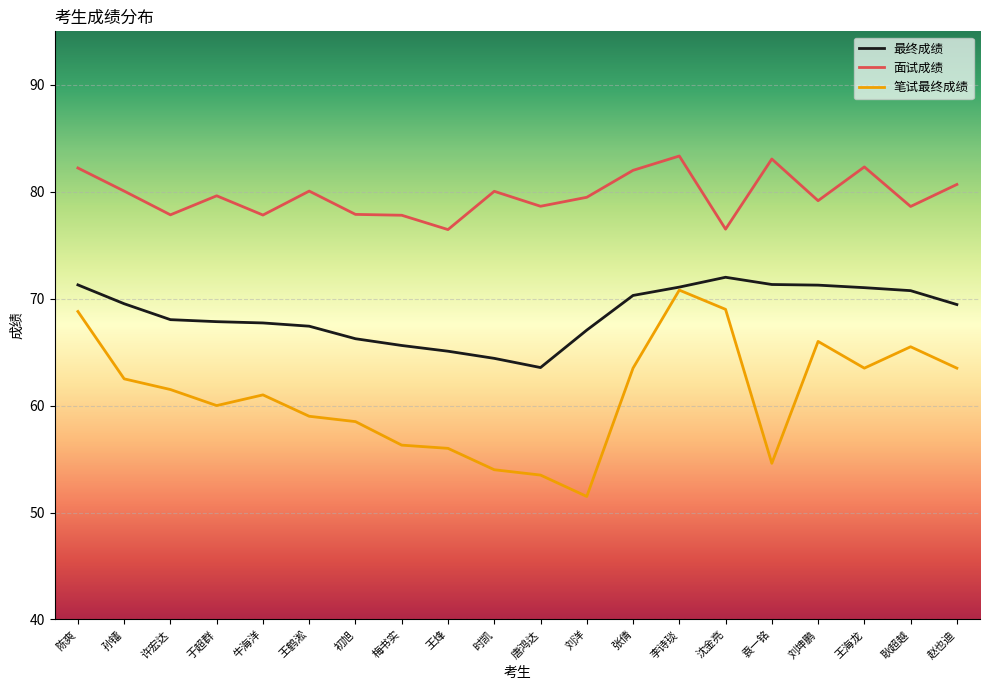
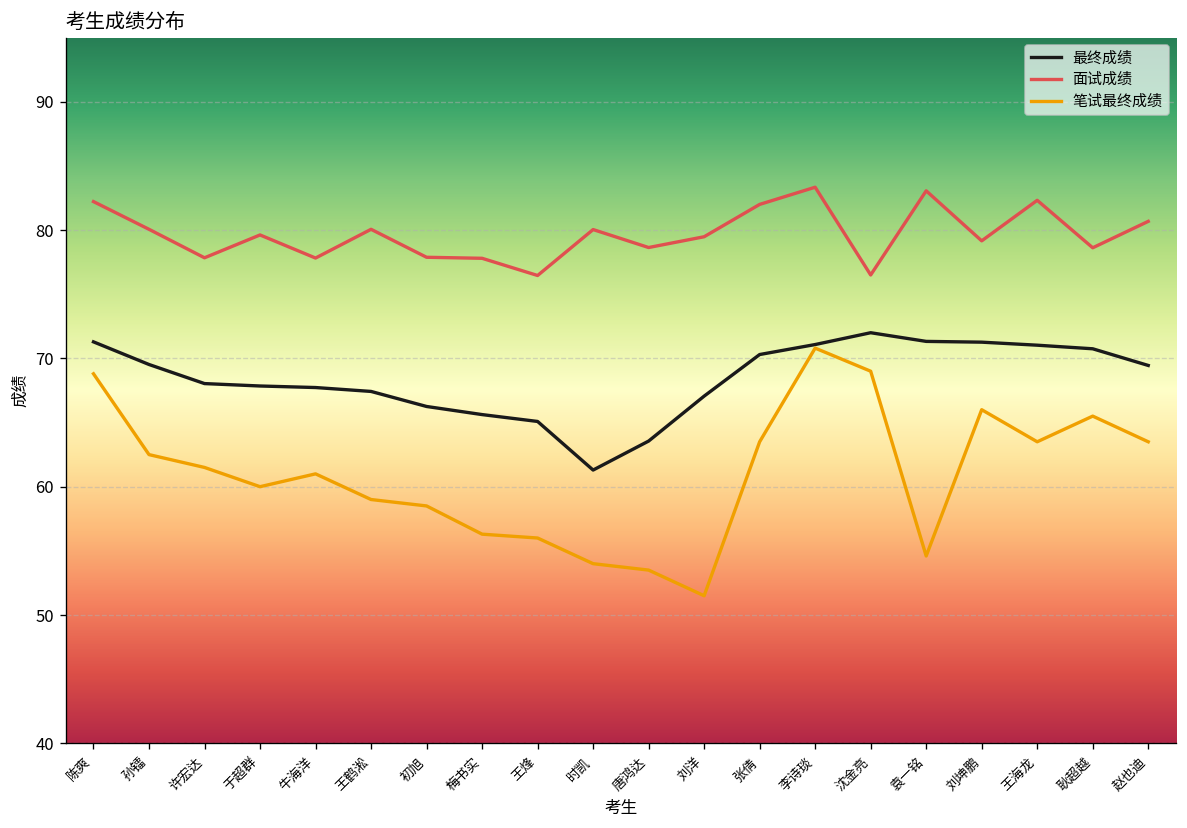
  {
    "最终成绩": {
      "陈爽": 71.3,
      "孙镭": 69.5,
      "许宏达": 68.0,
      "于超群": 67.8,
      "牛海洋": 67.7,
      "王鹤淞": 67.4,
      "初旭": 66.3,
      "梅书实": 65.6,
      "王烽": 65.1,
-     "时凯": 64.4,
+     "时凯": 61.3,
      "唐鸿达": 63.6,
      "刘洋": 67.1,
      "张倩": 70.3,
      "李诗琰": 71.1,
      "沈金亮": 72.0,
      "袁一铭": 71.3,
      "刘坤鹏": 71.3,
      "王海龙": 71.0,
      "耿超越": 70.7,
      "赵也迪": 69.4
    },
    "面试成绩": {
      "陈爽": 82.2,
      "孙镭": 80.1,
      "许宏达": 77.8,
      "于超群": 79.6,
      "牛海洋": 77.8,
      "王鹤淞": 80.1,
      "初旭": 77.9,
      "梅书实": 77.8,
      "王烽": 76.5,
      "时凯": 80.0,
      "唐鸿达": 78.6,
      "刘洋": 79.5,
      "张倩": 82.0,
      "李诗琰": 83.3,
      "沈金亮": 76.5,
      "袁一铭": 83.1,
      "刘坤鹏": 79.2,
      "王海龙": 82.3,
      "耿超越": 78.6,
      "赵也迪": 80.7
    },
    "笔试最终成绩": {
      "陈爽": 68.8,
      "孙镭": 62.5,
      "许宏达": 61.5,
      "于超群": 60.0,
      "牛海洋": 61.0,
      "王鹤淞": 59.0,
      "初旭": 58.5,
      "梅书实": 56.3,
      "王烽": 56.0,
      "时凯": 54.0,
      "唐鸿达": 53.5,
      "刘洋": 51.5,
      "张倩": 63.5,
      "李诗琰": 70.8,
      "沈金亮": 69.0,
      "袁一铭": 54.6,
      "刘坤鹏": 66.0,
      "王海龙": 63.5,
      "耿超越": 65.5,
      "赵也迪": 63.5
    }
  }
